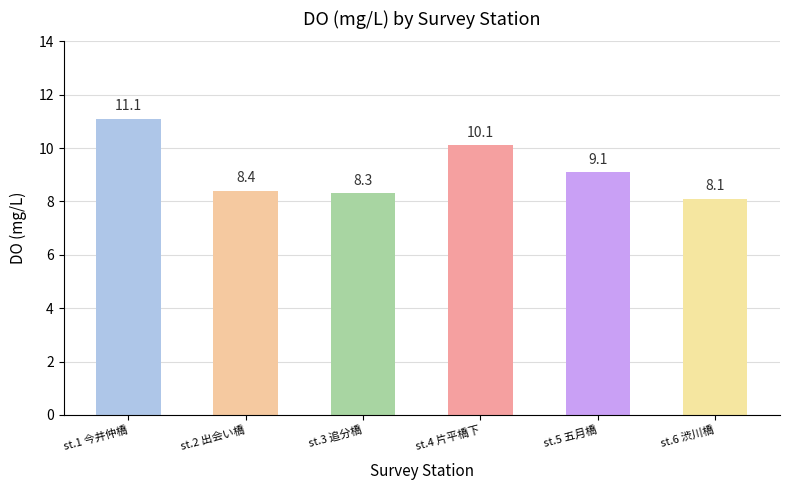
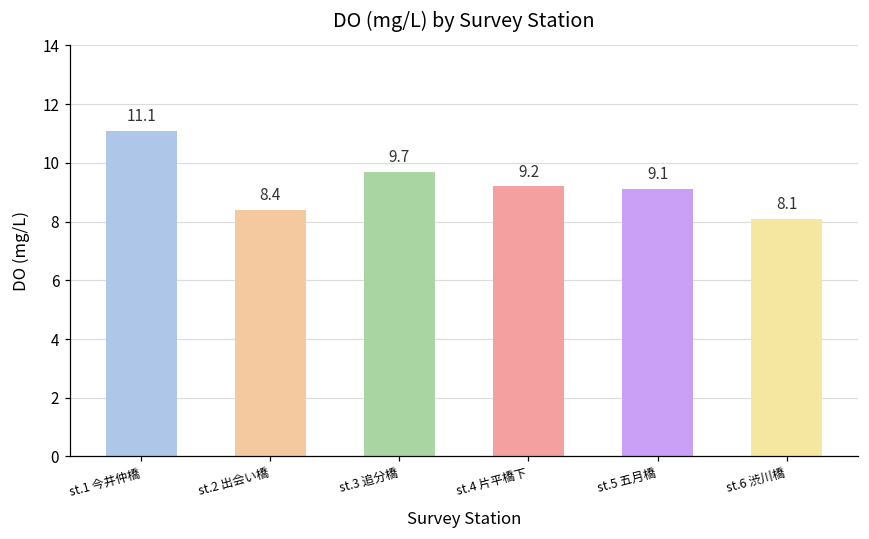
  {
    "st.1 今井仲橋": 11.1,
    "st.2 出会い橋": 8.4,
-   "st.3 追分橋": 8.3,
-   "st.4 片平橋下": 10.1,
+   "st.3 追分橋": 9.7,
+   "st.4 片平橋下": 9.2,
    "st.5 五月橋": 9.1,
    "st.6 渋川橋": 8.1
  }
